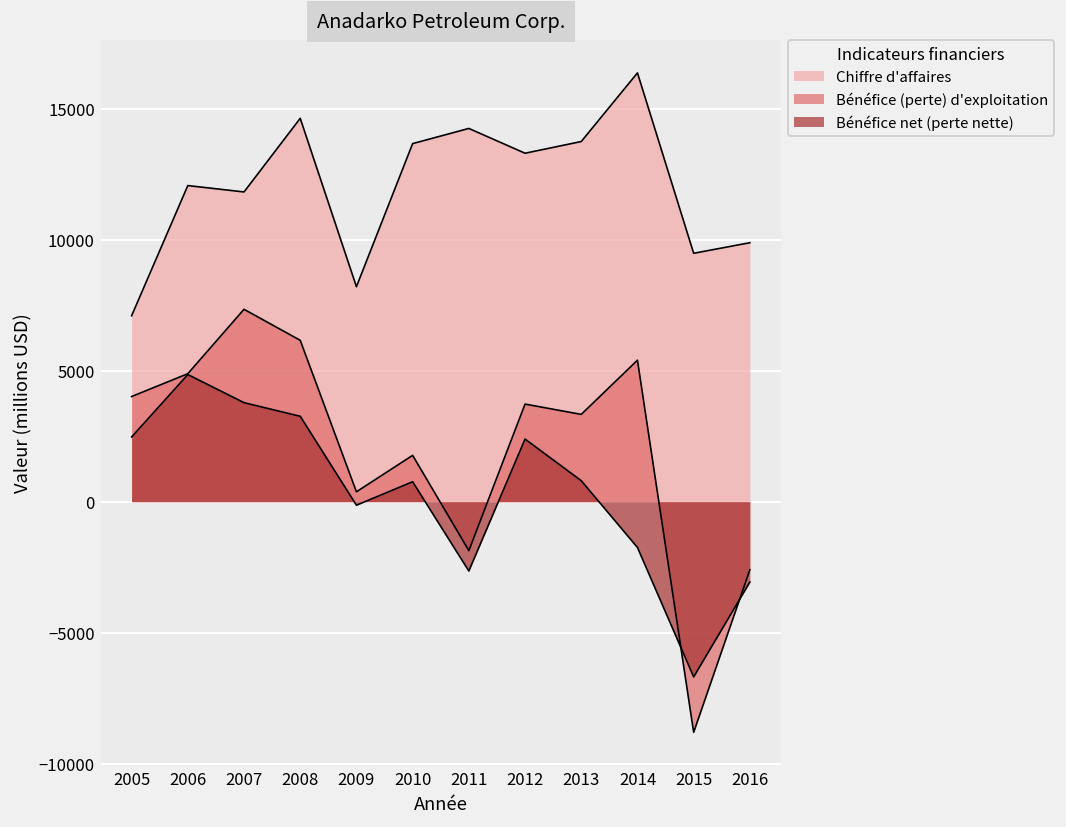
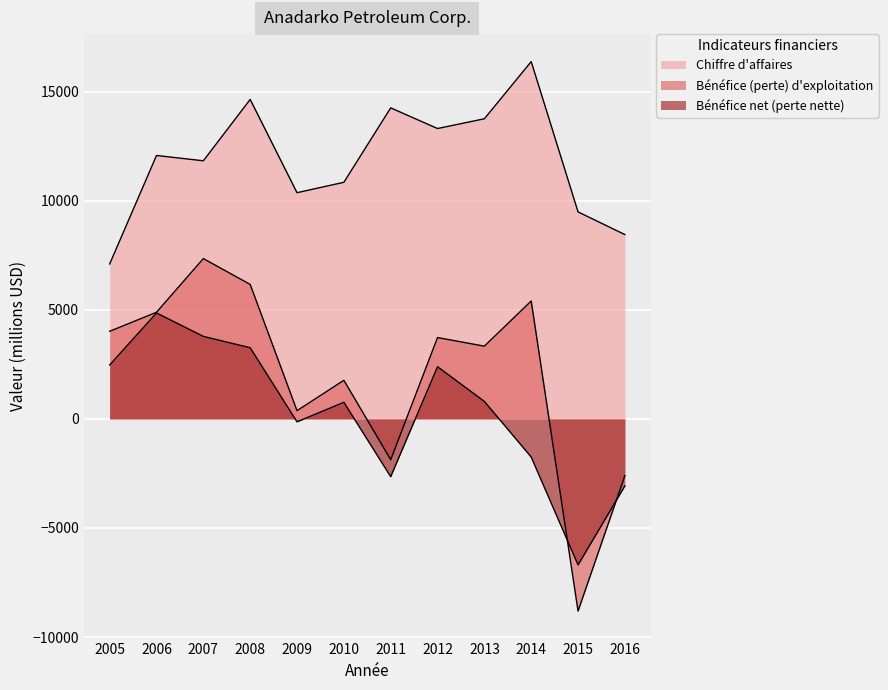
  {
    "Chiffre d'affaires": {
      "2005": 7100,
      "2006": 12100,
      "2007": 11800,
      "2008": 14600,
-     "2009": 8200,
-     "2010": 13700,
+     "2009": 10400,
+     "2010": 10800,
      "2011": 14300,
      "2012": 13300,
      "2013": 13800,
      "2014": 16400,
      "2015": 9500,
-     "2016": 9900
+     "2016": 8400
    }
  }
